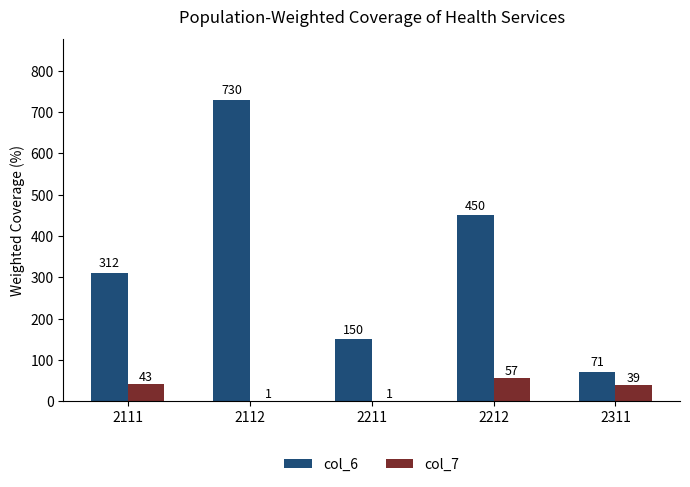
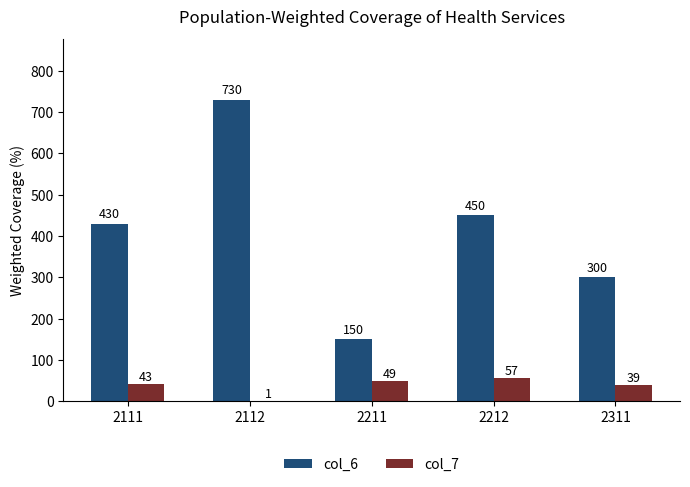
  {
    "col_6": {
-     "2111": 312,
+     "2111": 430,
      "2112": 730,
      "2211": 150,
      "2212": 450,
-     "2311": 71
+     "2311": 300
    },
    "col_7": {
      "2111": 43,
      "2112": 1,
-     "2211": 1,
+     "2211": 49,
      "2212": 57,
      "2311": 39
    }
  }
